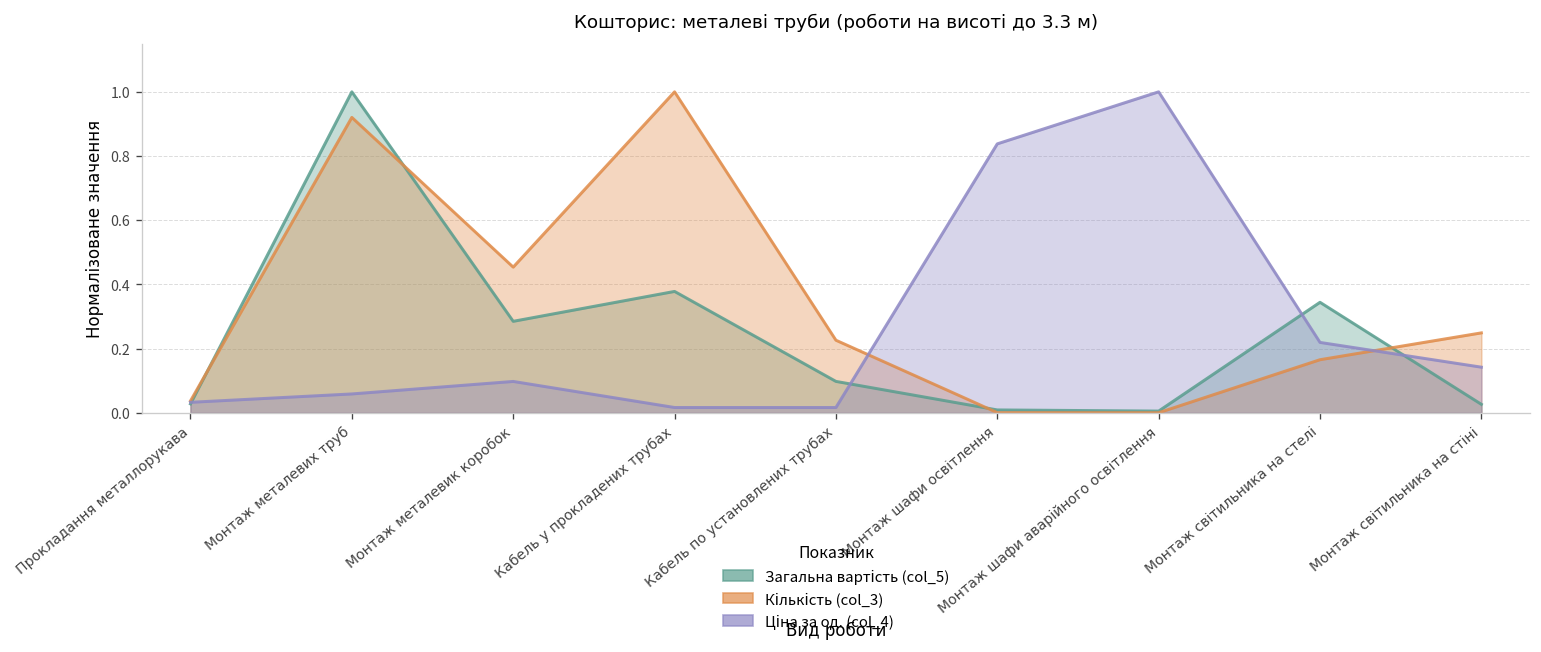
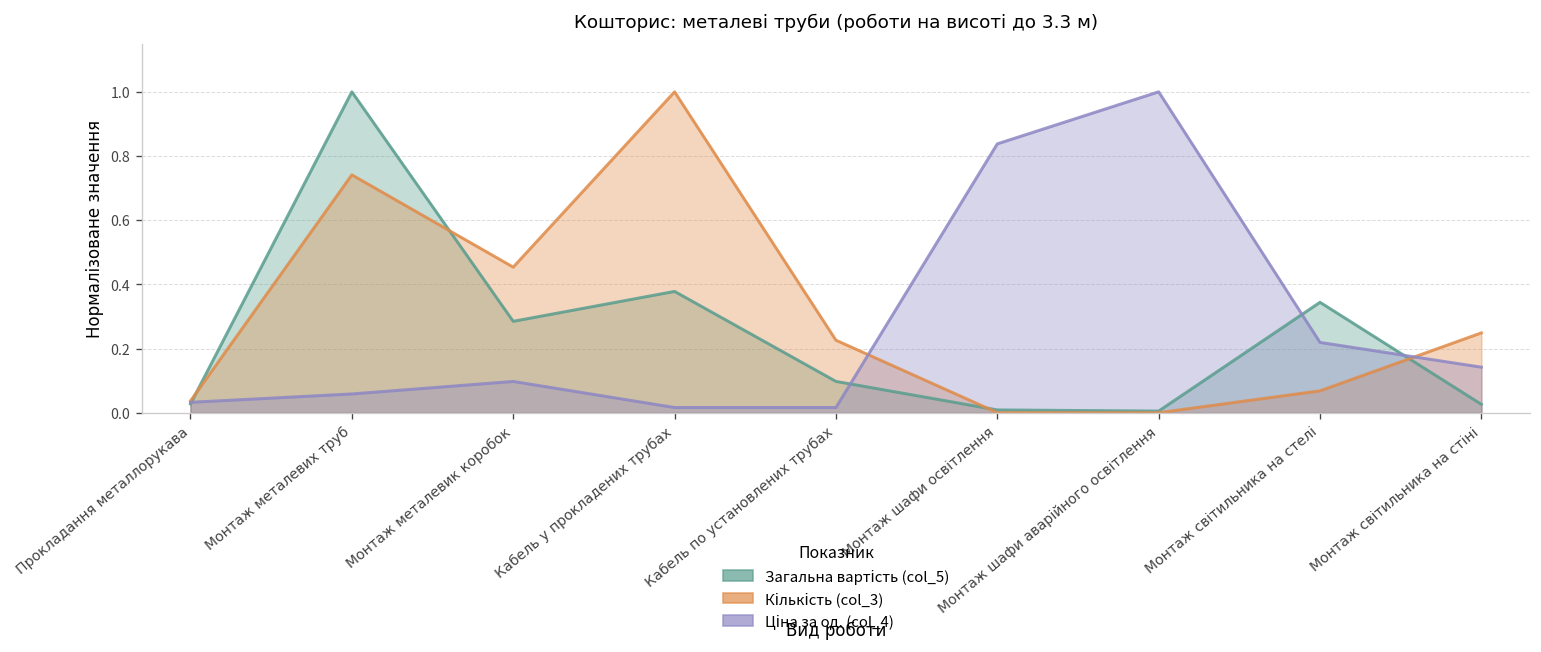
  {
    "Кількість (col_3)": {
-     "Монтаж металевих труб": 0.92,
+     "Монтаж металевих труб": 0.74,
      "Монтаж металевик коробок": 0.45,
      "Кабель у прокладених трубах": 1.00,
      "Кабель по установлених трубах": 0.23,
-     "Монтаж світильника на стелі": 0.17,
+     "Монтаж світильника на стелі": 0.07,
      "Монтаж світильника на стіні": 0.25
    }
  }
